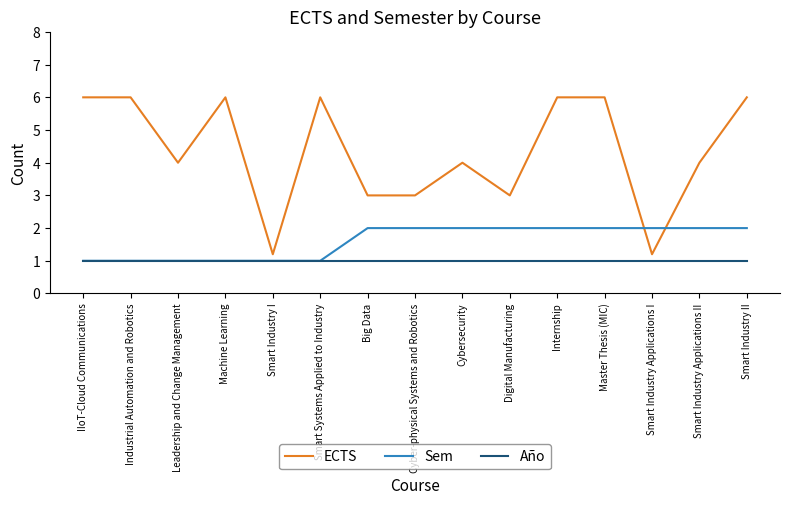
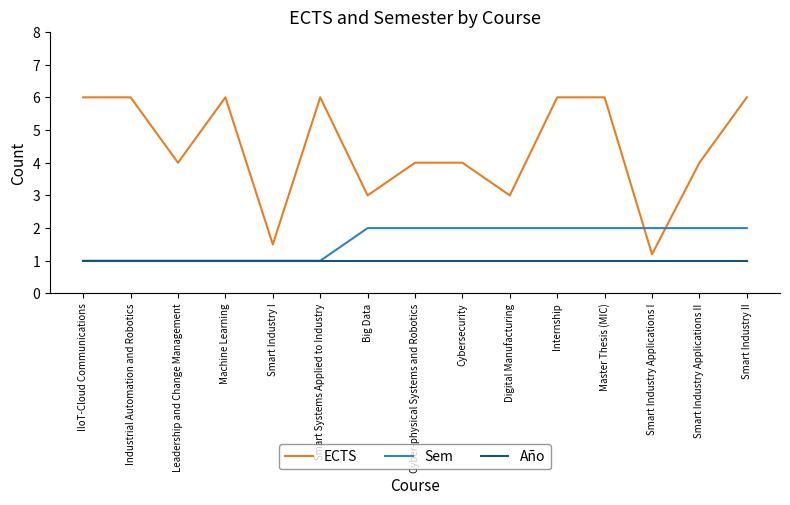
  {
    "ECTS": {
      "IIoT-Cloud Communications": 6.0,
      "Industrial Automation and Robotics": 6.0,
      "Leadership and Change Management": 4.0,
      "Machine Learning": 6.0,
-     "Smart Industry I": 1.2,
+     "Smart Industry I": 1.5,
      "Smart Systems Applied to Industry": 6.0,
      "Big Data": 3.0,
-     "Cyber-physical Systems and Robotics": 3,
+     "Cyber-physical Systems and Robotics": 4,
      "Cybersecurity": 4.0,
      "Digital Manufacturing": 3.0,
      "Internship": 6.0,
      "Master Thesis (MIC)": 6.0,
      "Smart Industry Applications I": 1.2,
      "Smart Industry Applications II": 4.0,
      "Smart Industry II": 6.0
    },
    "Sem": {
      "Big Data": 2.0,
      "Cyber-physical Systems and Robotics": 2.0,
      "Cybersecurity": 2.0,
      "Digital Manufacturing": 2.0,
      "Internship": 2.0,
      "Master Thesis (MIC)": 2.0,
      "Smart Industry Applications I": 2.0,
      "Smart Industry Applications II": 2.0,
      "Smart Industry II": 2.0
    },
    "Año": {
      "Big Data": 1.0,
      "Cyber-physical Systems and Robotics": 1.0,
      "Cybersecurity": 1.0,
      "Digital Manufacturing": 1.0,
      "Internship": 1.0,
      "Master Thesis (MIC)": 1.0,
      "Smart Industry Applications I": 1.0,
      "Smart Industry Applications II": 1.0,
      "Smart Industry II": 1.0
    }
  }
